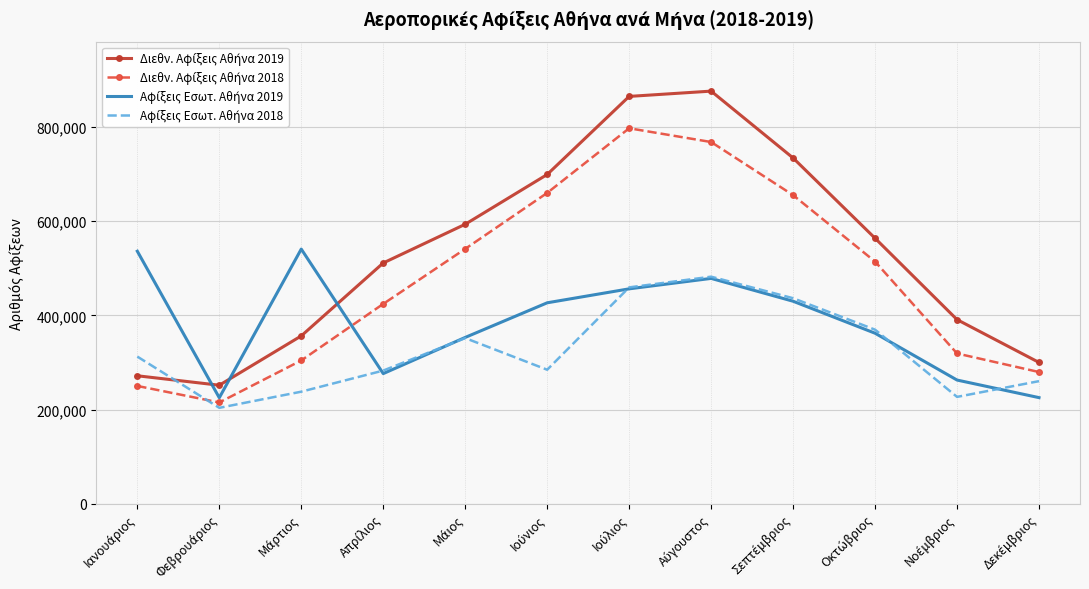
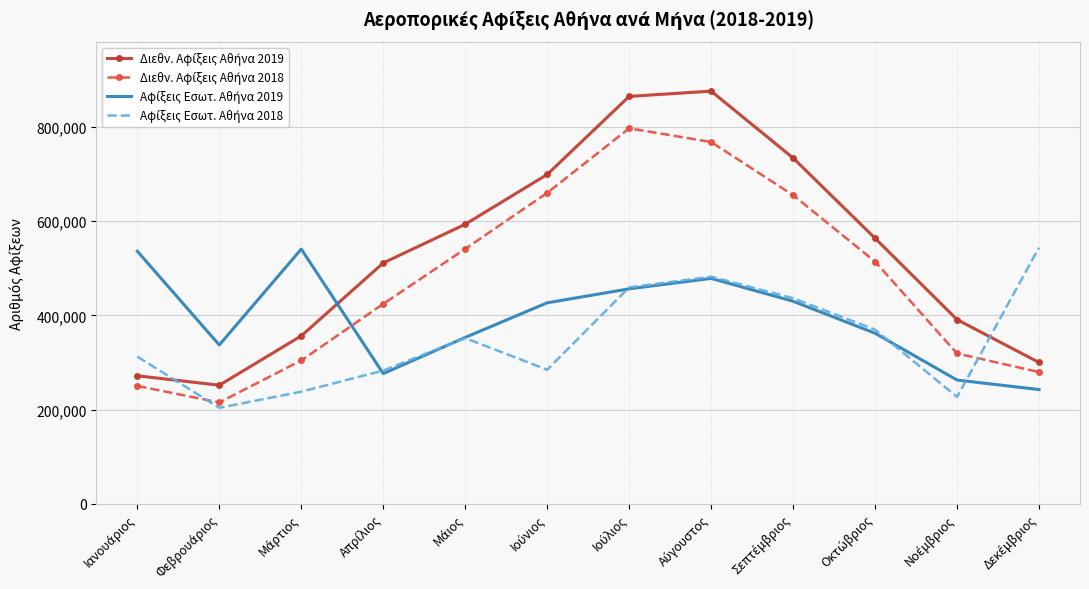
  {
    "Αφίξεις Εσωτ. Αθήνα 2019": {
      "Ιανουάριος": "540,000",
-     "Φεβρουάριος": "220,000",
+     "Φεβρουάριος": "340,000",
      "Μάρτιος": "540,000",
      "Απρίλιος": "280,000",
      "Ιούνιος": "430,000",
      "Σεπτέμβριος": "430,000",
      "Οκτώβριος": "360,000",
      "Νοέμβριος": "260,000",
-     "Δεκέμβριος": "230,000"
+     "Δεκέμβριος": "240,000"
    },
    "Αφίξεις Εσωτ. Αθήνα 2018": {
      "Ιανουάριος": "310,000",
      "Φεβρουάριος": "200,000",
      "Μάρτιος": "240,000",
      "Απρίλιος": "280,000",
      "Ιούνιος": "280,000",
      "Σεπτέμβριος": "440,000",
      "Οκτώβριος": "370,000",
      "Νοέμβριος": "230,000",
-     "Δεκέμβριος": "260,000"
+     "Δεκέμβριος": "540,000"
    }
  }
